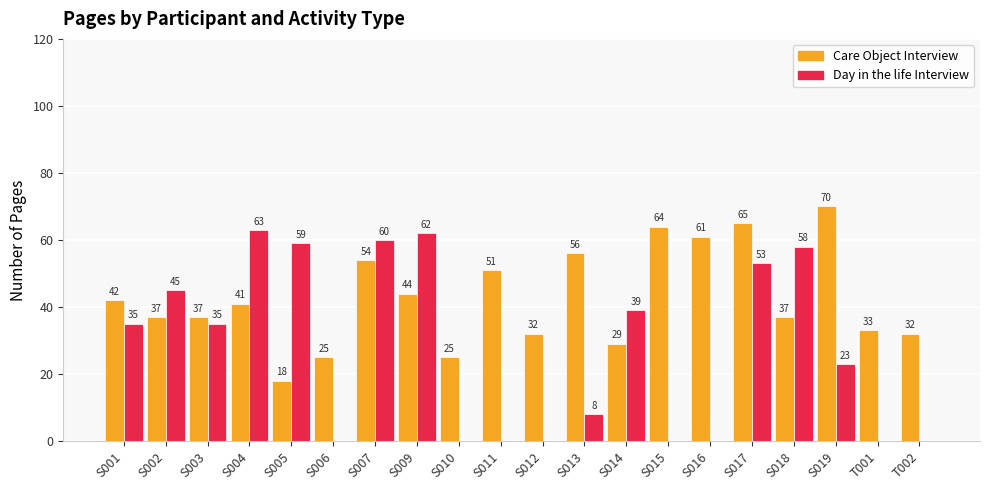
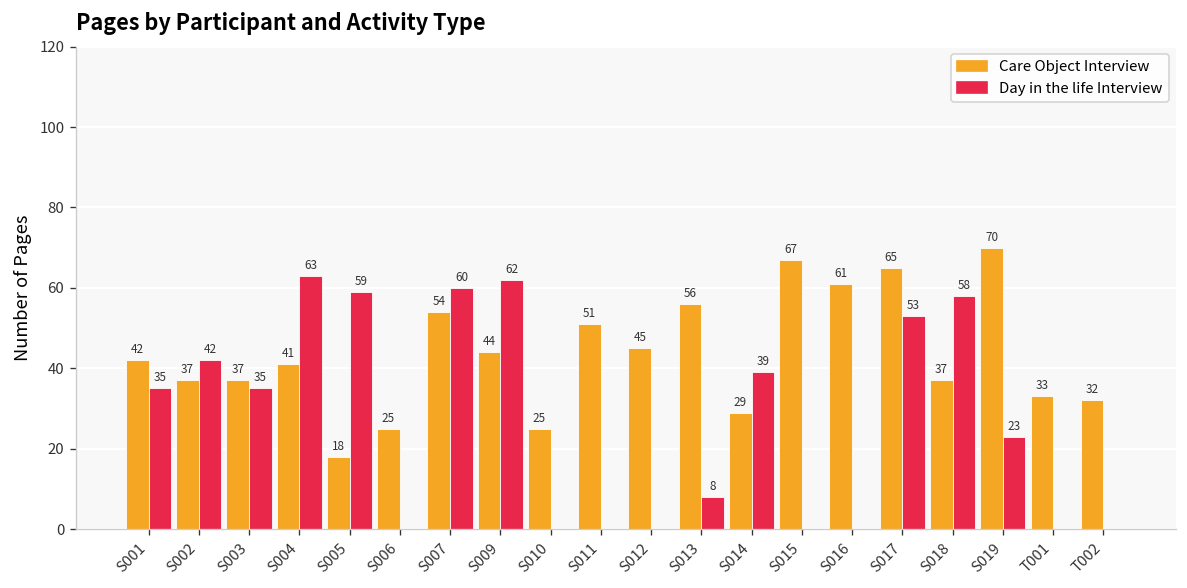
  {
    "Care Object Interview": {
      "S001": 42,
      "S002": 37,
      "S003": 37,
      "S004": 41,
      "S005": 18,
      "S006": 25,
      "S007": 54,
      "S009": 44,
      "S010": 25,
      "S011": 51,
-     "S012": 32,
+     "S012": 45,
      "S013": 56,
      "S014": 29,
-     "S015": 64,
+     "S015": 67,
      "S016": 61,
      "S017": 65,
      "S018": 37,
      "S019": 70,
      "T001": 33,
      "T002": 32
    },
    "Day in the life Interview": {
      "S001": 35,
-     "S002": 45,
+     "S002": 42,
      "S003": 35,
      "S004": 63,
      "S005": 59,
      "S007": 60,
      "S009": 62,
      "S013": 8,
      "S014": 39,
      "S017": 53,
      "S018": 58,
      "S019": 23
    }
  }
